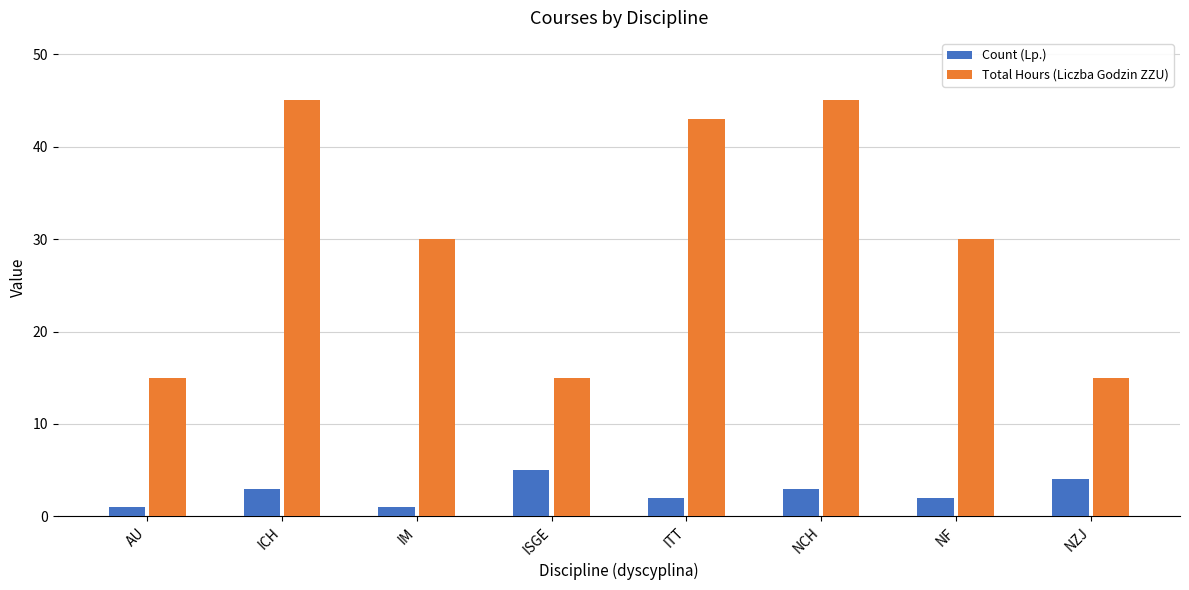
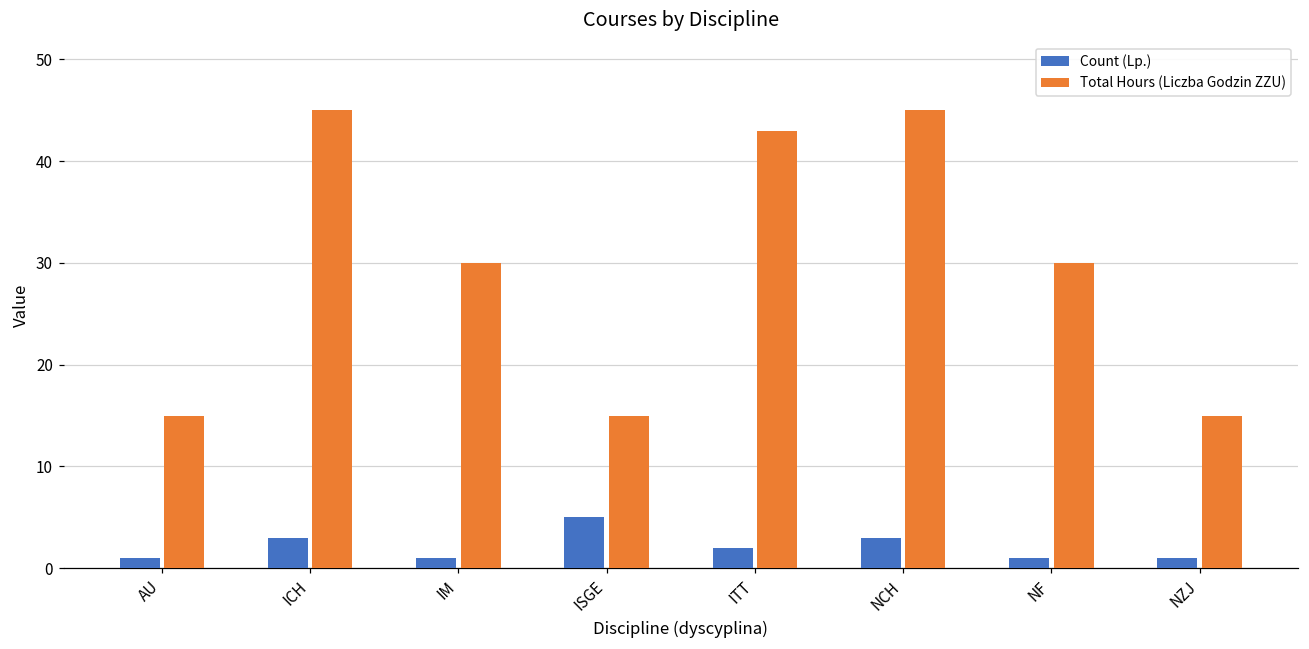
  {
    "Count (Lp.)": {
      "AU": 1,
      "ICH": 3,
      "IM": 1,
      "ISGE": 5,
      "ITT": 2,
      "NCH": 3,
-     "NF": 2,
-     "NZJ": 4
+     "NF": 1,
+     "NZJ": 1
    },
    "Total Hours (Liczba Godzin ZZU)": {
      "AU": 15,
      "ICH": 45,
      "IM": 30,
      "ISGE": 15,
      "ITT": 43,
      "NCH": 45,
      "NF": 30,
      "NZJ": 15
    }
  }
